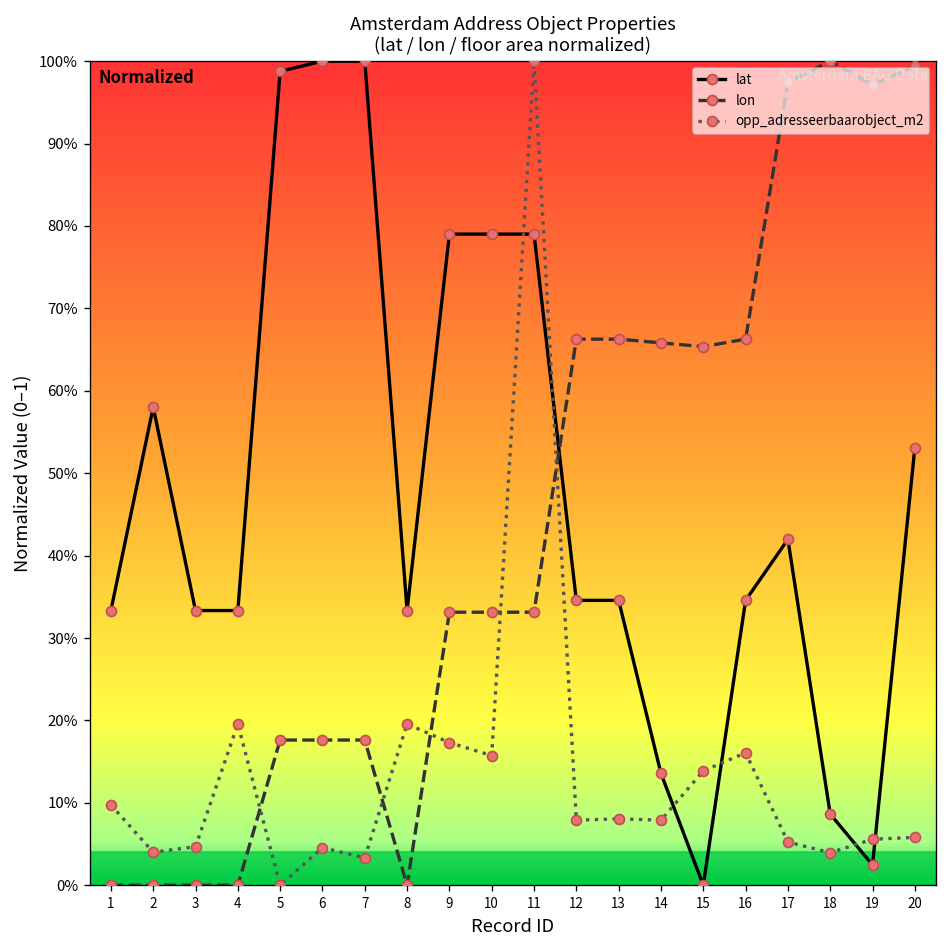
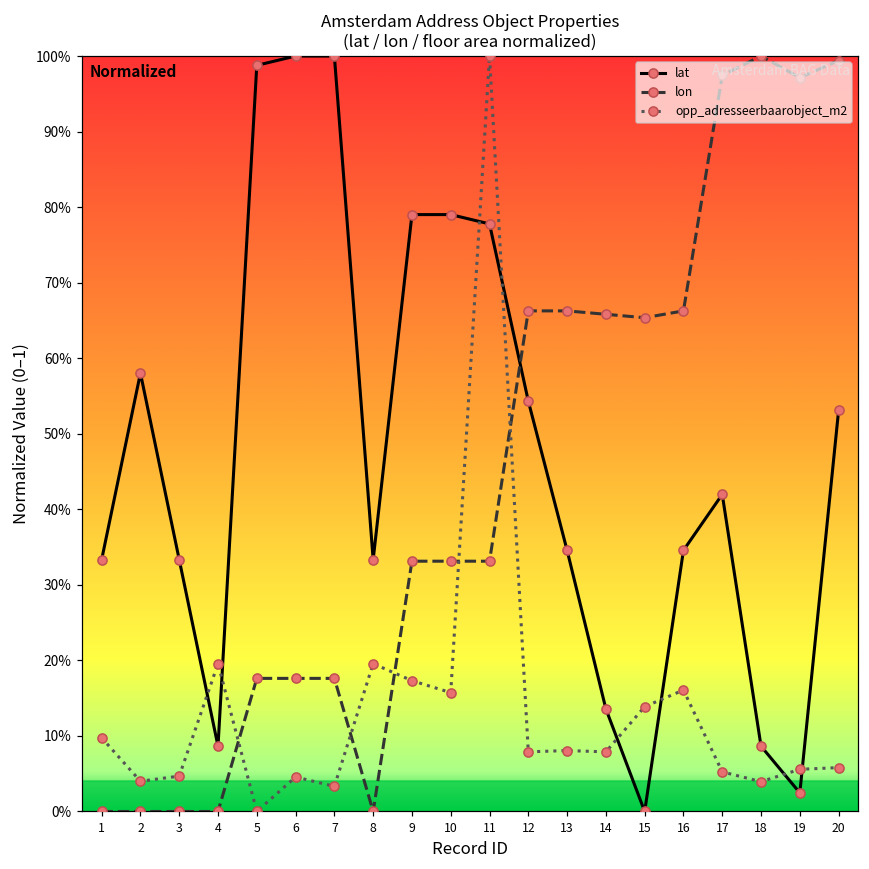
  {
    "lat": {
      "1": "33%",
      "2": "58%",
      "3": "33%",
-     "4": "33%",
+     "4": "9%",
      "5": "99%",
      "6": "100%",
      "7": "100%",
      "8": "33%",
      "9": "79%",
      "10": "79%",
-     "11": "79%",
-     "12": "35%",
+     "11": "78%",
+     "12": "54%",
      "13": "35%",
      "14": "14%",
      "16": "35%",
      "17": "42%",
      "18": "9%",
      "20": "53%"
    }
  }
